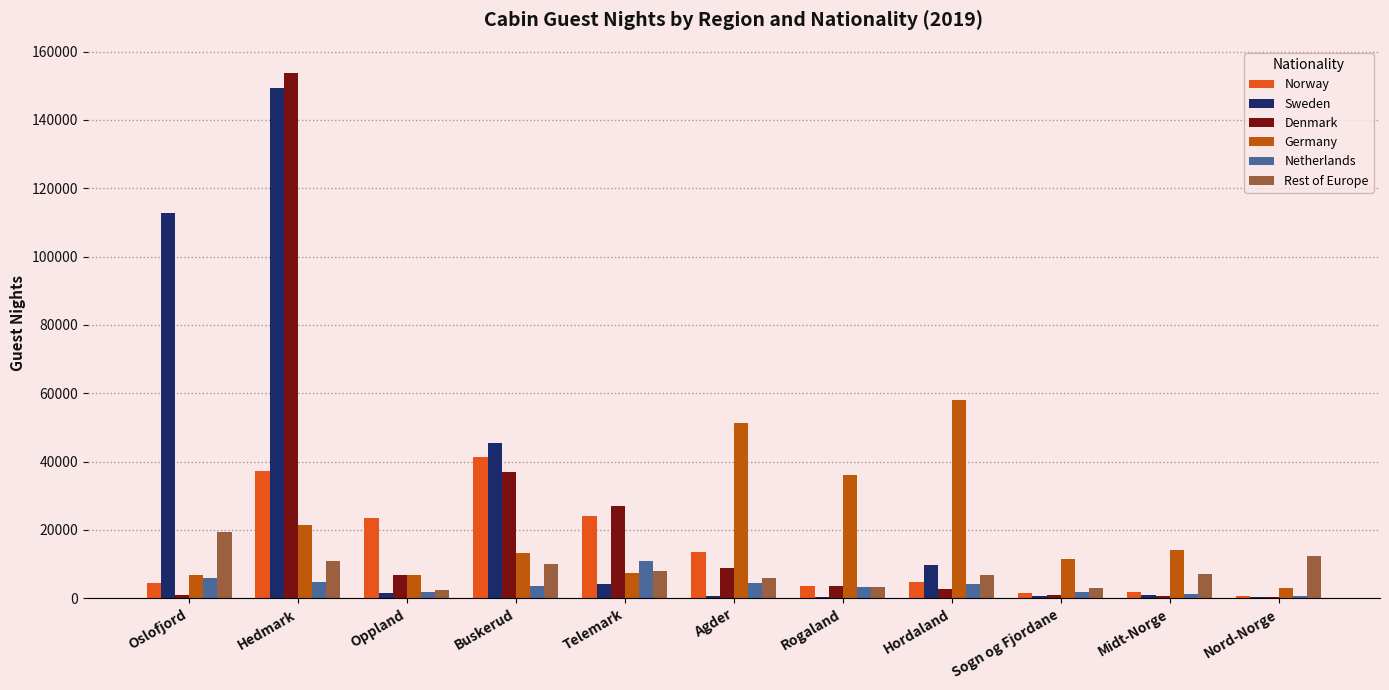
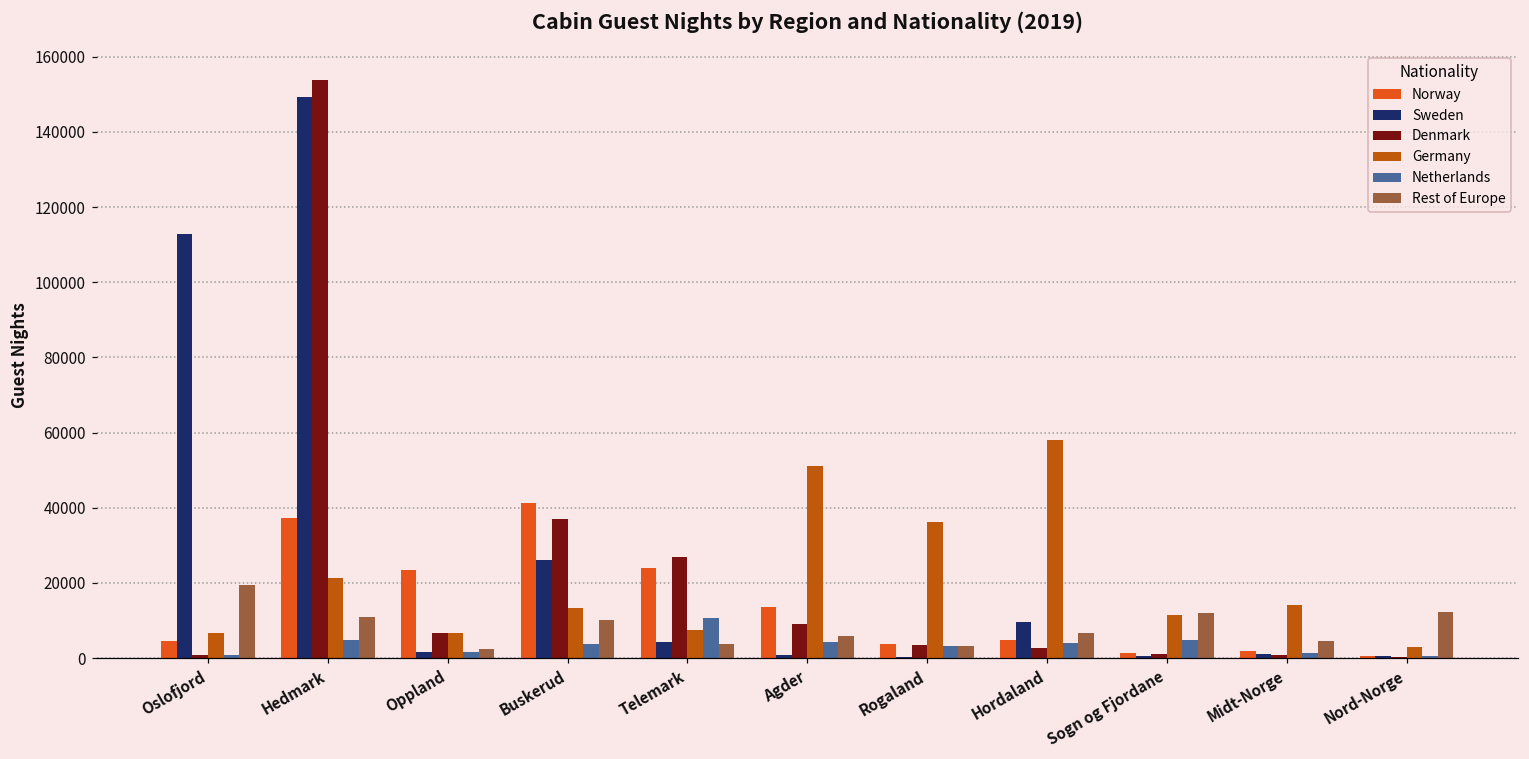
  {
    "Sweden": {
      "Oslofjord": 113000,
      "Hedmark": 149000,
      "Oppland": 2000,
-     "Buskerud": 46000,
+     "Buskerud": 26000,
      "Telemark": 4000,
      "Agder": 1000,
      "Hordaland": 10000,
      "Midt-Norge": 1000
    },
    "Denmark": {
      "Oslofjord": 1000,
      "Hedmark": 154000,
      "Oppland": 7000,
      "Buskerud": 37000,
      "Telemark": 27000,
      "Agder": 9000,
      "Rogaland": 4000,
      "Hordaland": 3000,
      "Sogn og Fjordane": 1000
    },
    "Netherlands": {
-     "Oslofjord": 6000,
+     "Oslofjord": 1000,
      "Hedmark": 5000,
      "Oppland": 2000,
      "Buskerud": 4000,
      "Telemark": 11000,
      "Agder": 4000,
      "Rogaland": 3000,
      "Hordaland": 4000,
-     "Sogn og Fjordane": 2000,
+     "Sogn og Fjordane": 5000,
      "Midt-Norge": 1000
    },
    "Rest of Europe": {
      "Oslofjord": 19000,
      "Hedmark": 11000,
      "Oppland": 2000,
      "Buskerud": 10000,
-     "Telemark": 8000,
+     "Telemark": 4000,
      "Agder": 6000,
      "Rogaland": 3000,
      "Hordaland": 7000,
-     "Sogn og Fjordane": 3000,
-     "Midt-Norge": 7000,
+     "Sogn og Fjordane": 12000,
+     "Midt-Norge": 5000,
      "Nord-Norge": 12000
    }
  }
